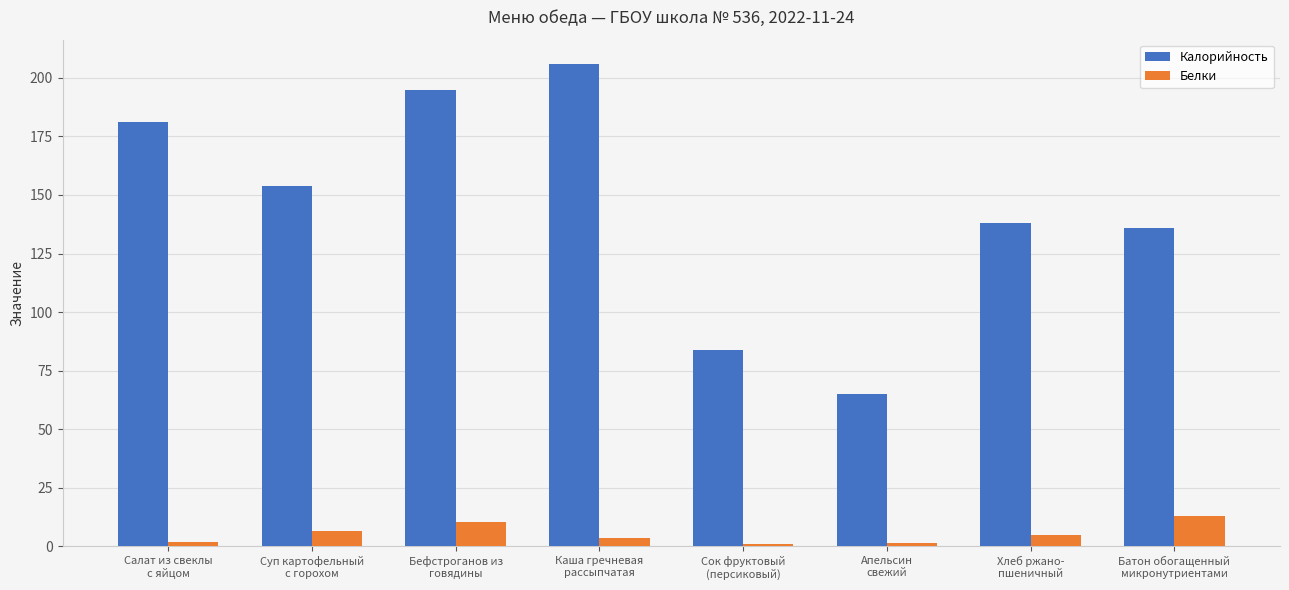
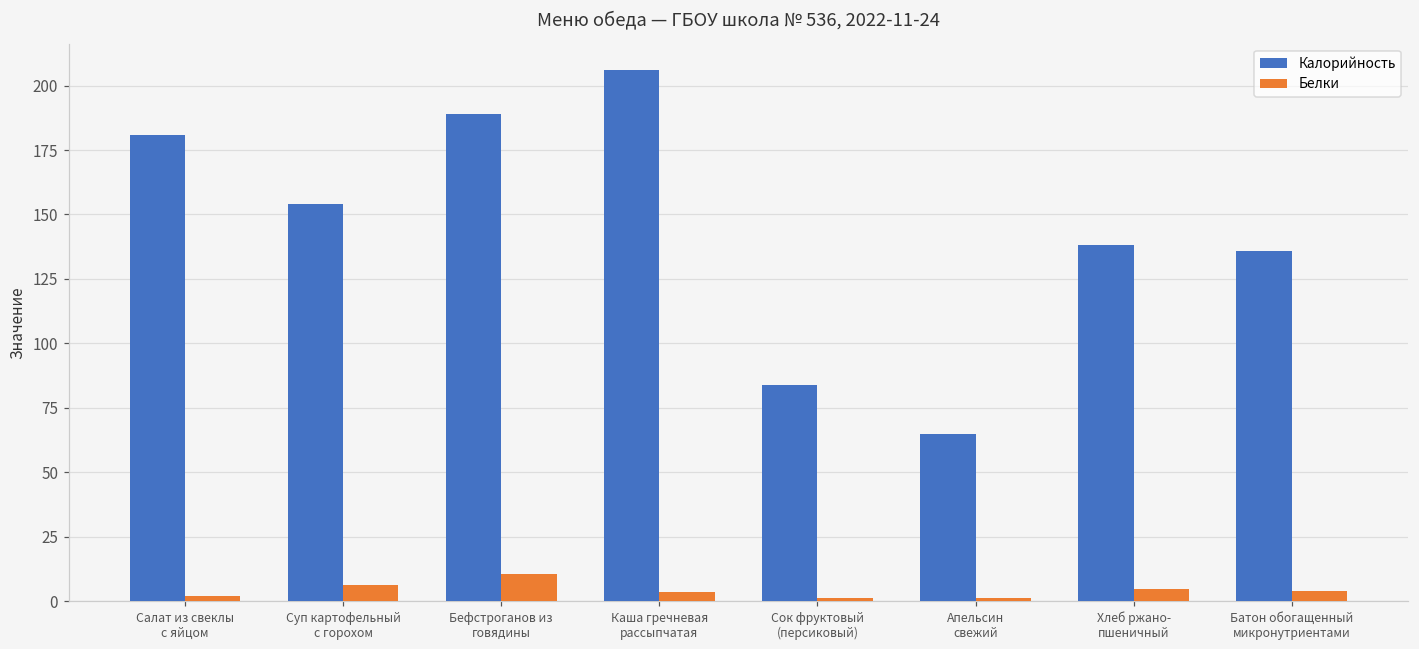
  {
    "Калорийность": {
      "Салат из свеклы с яйцом": 181,
      "Суп картофельный с горохом": 154,
-     "Бефстроганов из говядины": 195,
+     "Бефстроганов из говядины": 189,
      "Каша гречневая рассыпчатая": 206,
      "Сок фруктовый (персиковый)": 84,
      "Апельсин свежий": 65,
      "Хлеб ржано- пшеничный": 138,
      "Батон обогащенный микронутриентами": 136
    },
    "Белки": {
      "Салат из свеклы с яйцом": 2,
      "Суп картофельный с горохом": 6,
      "Бефстроганов из говядины": 11,
      "Каша гречневая рассыпчатая": 4,
      "Апельсин свежий": 1,
      "Хлеб ржано- пшеничный": 5,
-     "Батон обогащенный микронутриентами": 13
+     "Батон обогащенный микронутриентами": 4
    }
  }
